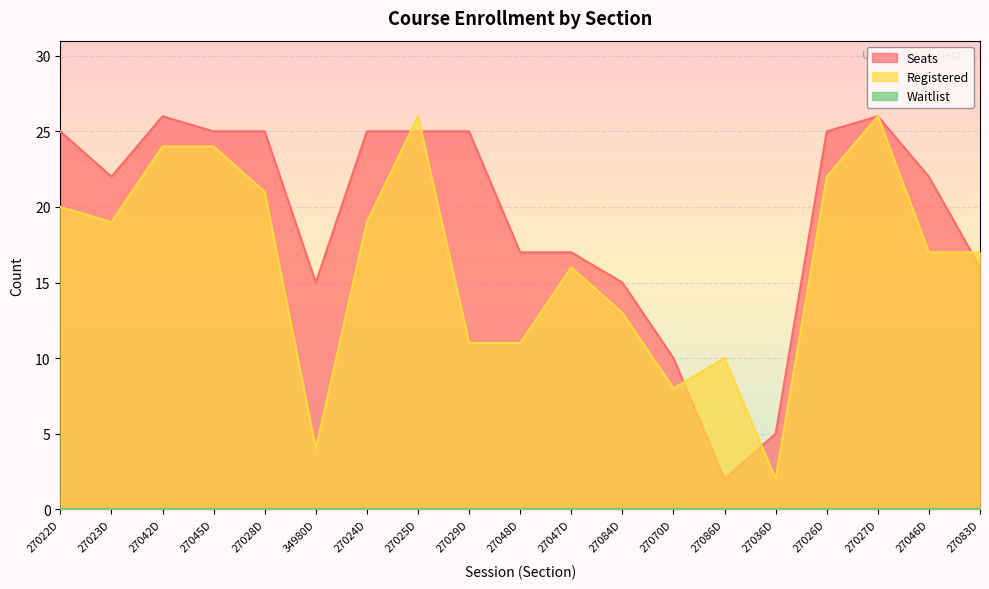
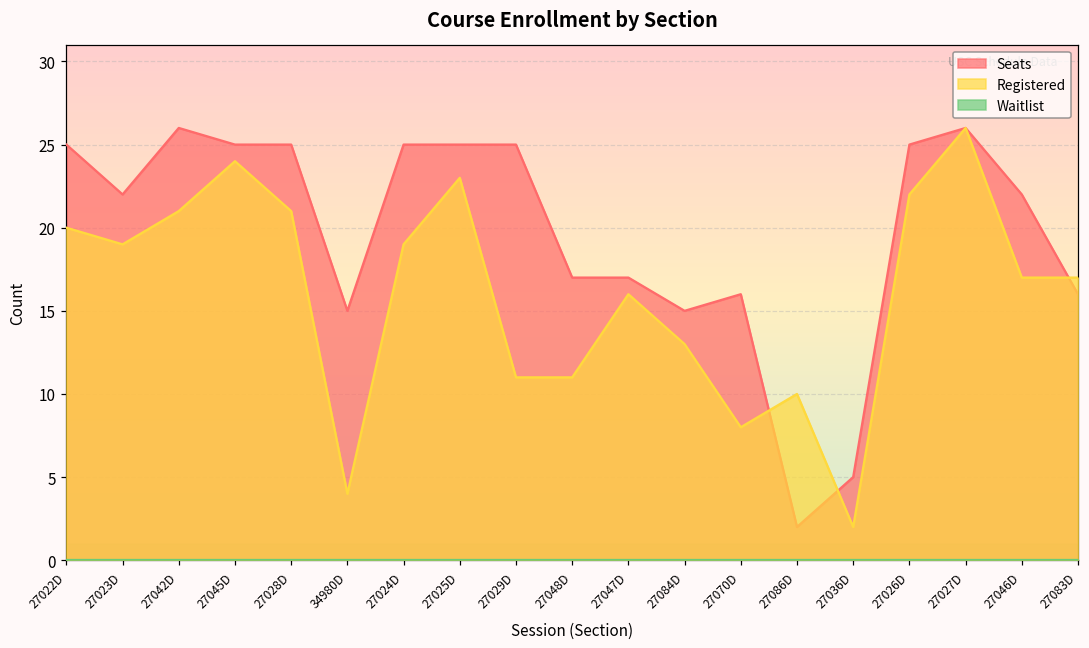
  {
    "Seats": {
      "27022D": 25,
      "27023D": 22,
      "27042D": 26,
      "27045D": 25,
      "27028D": 25,
      "34980D": 15,
      "27024D": 25,
      "27025D": 25,
      "27029D": 25,
      "27048D": 17,
      "27047D": 17,
      "27084D": 15,
-     "27070D": 10,
+     "27070D": 16,
      "27086D": 2,
      "27036D": 5,
      "27026D": 25,
      "27046D": 22,
      "27083D": 16
    },
    "Registered": {
      "27022D": 20,
      "27023D": 19,
-     "27042D": 24,
+     "27042D": 21,
      "27045D": 24,
      "27028D": 21,
      "34980D": 4,
      "27024D": 19,
-     "27025D": 26,
+     "27025D": 23,
      "27029D": 11,
      "27048D": 11,
      "27047D": 16,
      "27084D": 13,
      "27070D": 8,
      "27086D": 10,
      "27036D": 2,
      "27026D": 22,
      "27046D": 17,
      "27083D": 17
    },
    "Waitlist": {
      "27022D": 0,
      "27023D": 0,
      "27042D": 0,
      "27045D": 0,
      "27028D": 0,
      "34980D": 0,
      "27024D": 0,
      "27025D": 0,
      "27029D": 0,
      "27048D": 0,
      "27047D": 0,
      "27084D": 0,
      "27070D": 0,
      "27086D": 0,
      "27036D": 0,
      "27026D": 0,
      "27027D": 0,
      "27046D": 0,
      "27083D": 0
    }
  }
